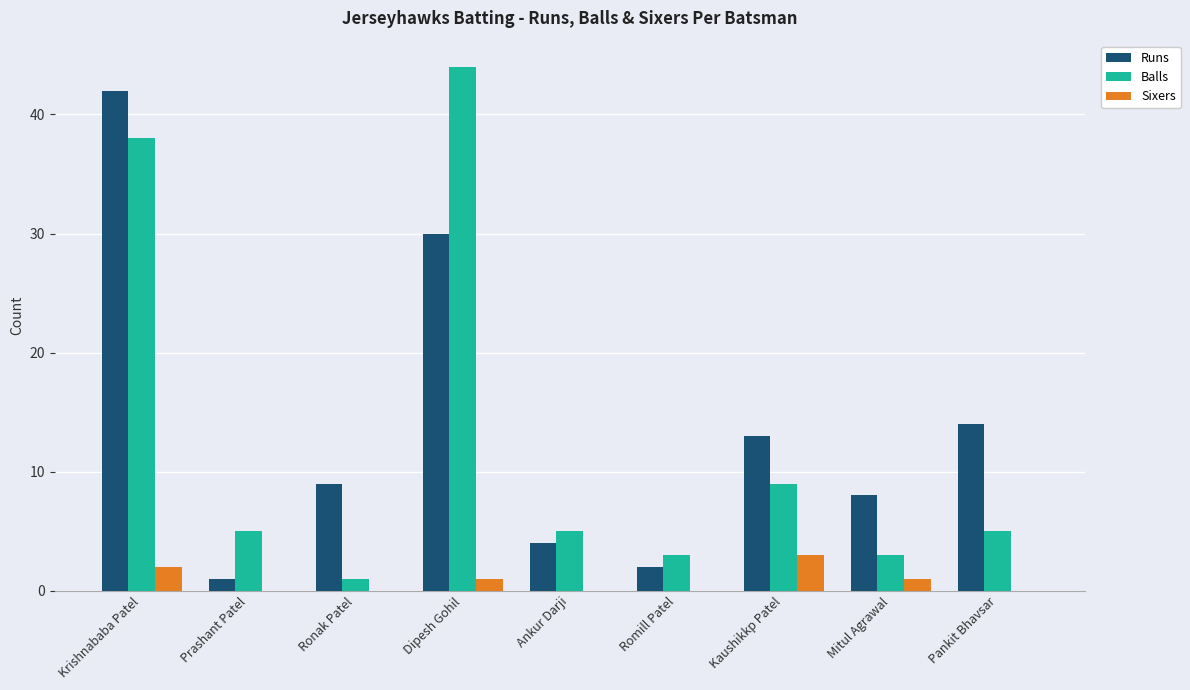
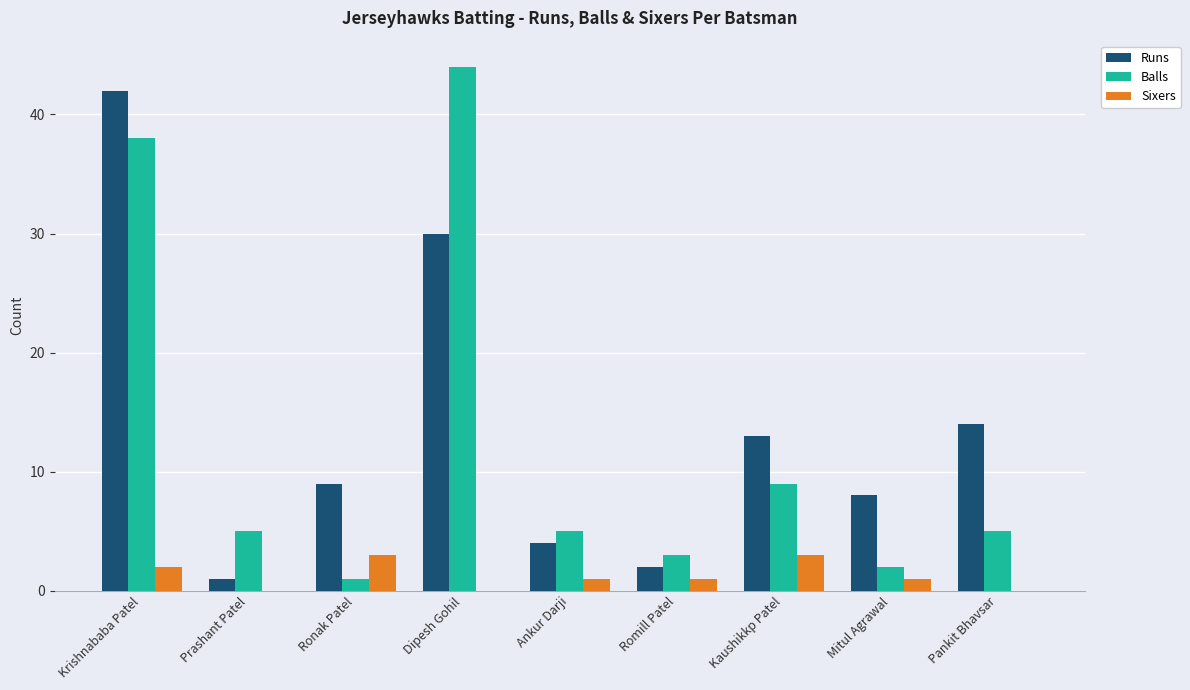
  {
    "Runs": {
      "Krishnababa Patel": 42,
      "Prashant Patel": 1,
      "Ronak Patel": 9,
      "Dipesh Gohil": 30,
      "Ankur Darji": 4,
      "Romill Patel": 2,
      "Kaushikkp Patel": 13,
      "Mitul Agrawal": 8,
      "Pankit Bhavsar": 14
    },
    "Balls": {
      "Krishnababa Patel": 38,
      "Prashant Patel": 5,
      "Ronak Patel": 1,
      "Dipesh Gohil": 44,
      "Ankur Darji": 5,
      "Romill Patel": 3,
      "Kaushikkp Patel": 9,
-     "Mitul Agrawal": 3,
+     "Mitul Agrawal": 2,
      "Pankit Bhavsar": 5
    },
    "Sixers": {
      "Krishnababa Patel": 2,
      "Prashant Patel": 0,
-     "Ronak Patel": 0,
-     "Dipesh Gohil": 1,
-     "Ankur Darji": 0,
-     "Romill Patel": 0,
+     "Ronak Patel": 3,
+     "Dipesh Gohil": 0,
+     "Ankur Darji": 1,
+     "Romill Patel": 1,
      "Kaushikkp Patel": 3,
      "Mitul Agrawal": 1,
      "Pankit Bhavsar": 0
    }
  }
